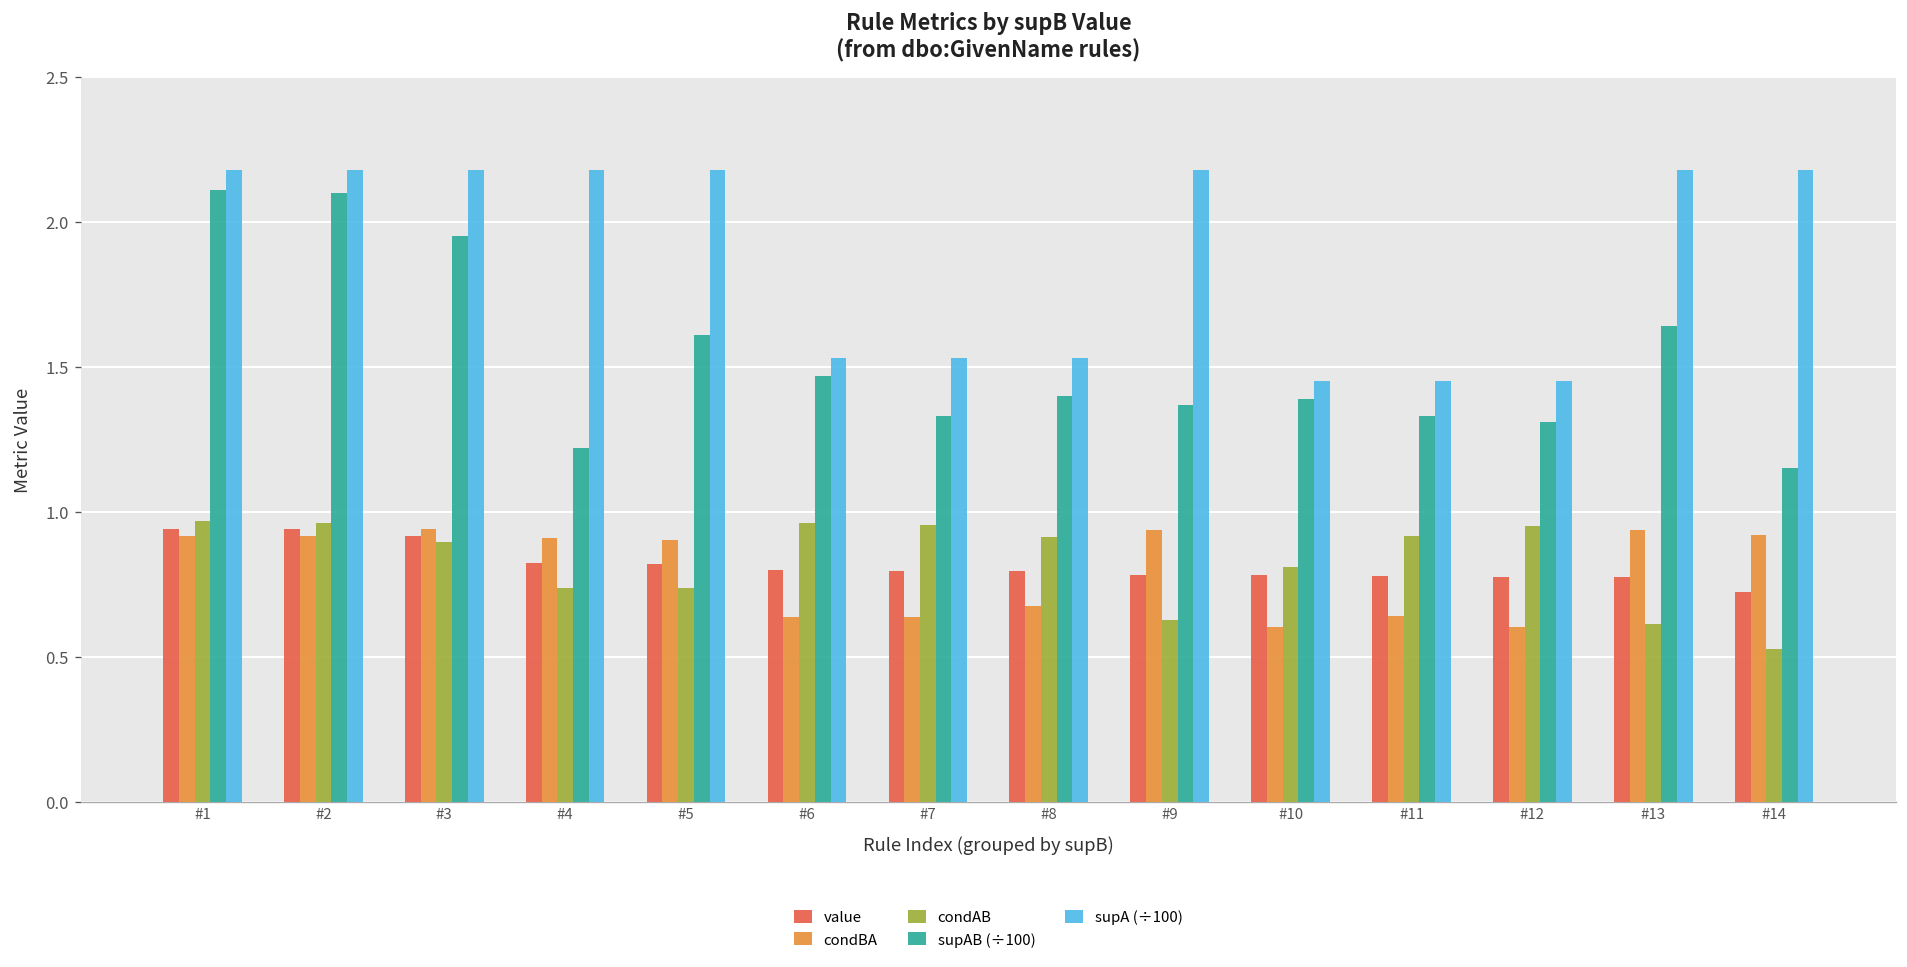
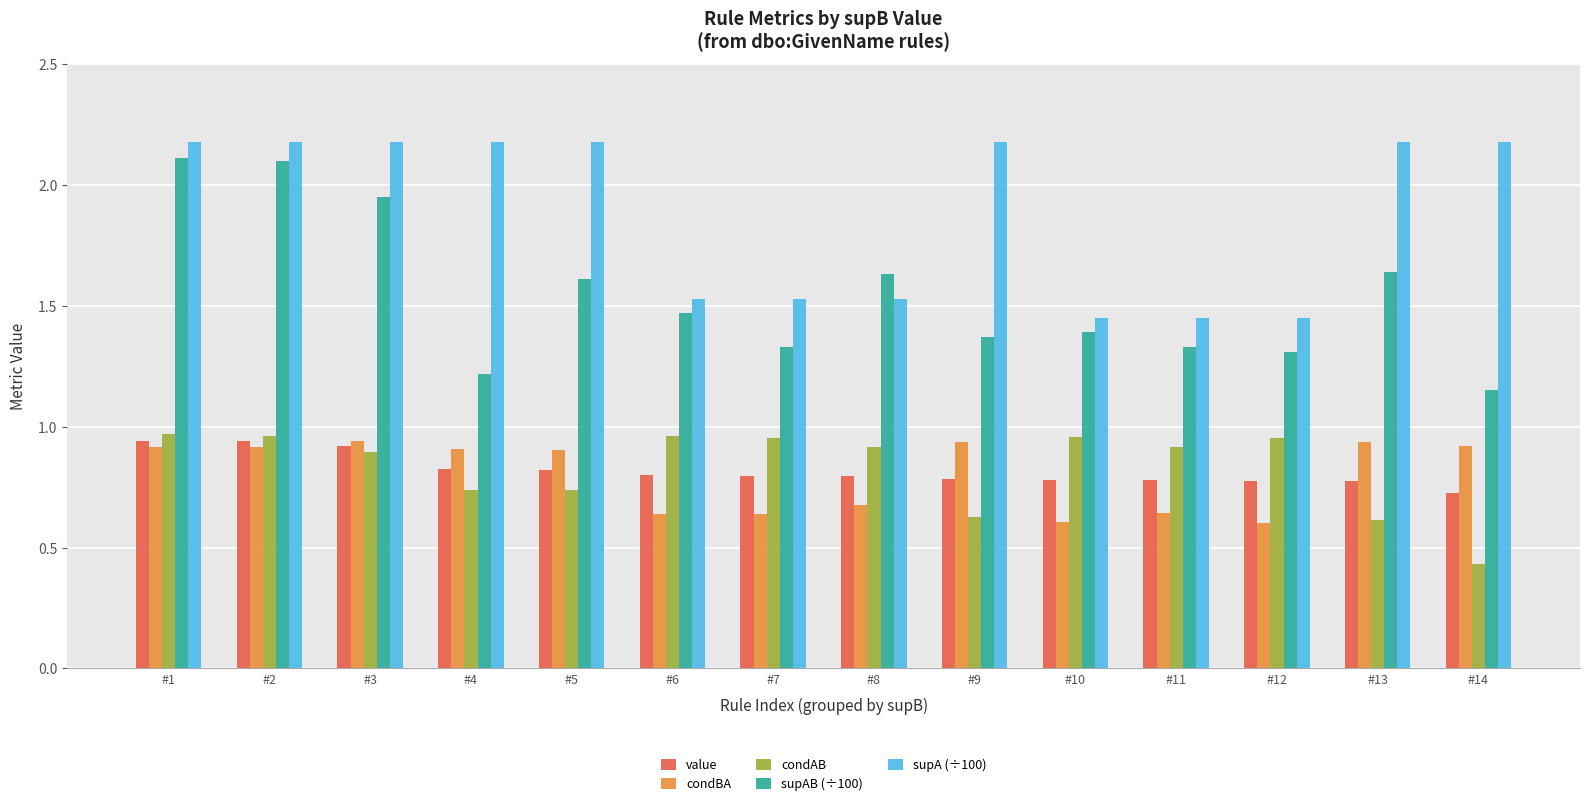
  {
    "condAB": {
      "#1": 0.97,
      "#2": 0.96,
      "#3": 0.89,
      "#4": 0.74,
      "#5": 0.74,
      "#6": 0.96,
      "#7": 0.95,
      "#8": 0.92,
      "#9": 0.63,
-     "#10": 0.81,
+     "#10": 0.96,
      "#11": 0.92,
      "#12": 0.95,
      "#13": 0.61,
-     "#14": 0.53
+     "#14": 0.43
    },
    "supAB (÷100)": {
      "#1": 2.11,
      "#2": 2.10,
      "#3": 1.95,
      "#4": 1.22,
      "#5": 1.61,
      "#6": 1.47,
      "#7": 1.33,
-     "#8": 1.40,
+     "#8": 1.63,
      "#9": 1.37,
      "#10": 1.39,
      "#11": 1.33,
      "#12": 1.31,
      "#13": 1.64,
      "#14": 1.15
    },
    "supA (÷100)": {
      "#1": 2.18,
      "#2": 2.18,
      "#3": 2.18,
      "#4": 2.18,
      "#5": 2.18,
      "#6": 1.53,
      "#7": 1.53,
      "#8": 1.53,
      "#9": 2.18,
      "#10": 1.45,
      "#11": 1.45,
      "#12": 1.45,
      "#13": 2.18,
      "#14": 2.18
    }
  }
